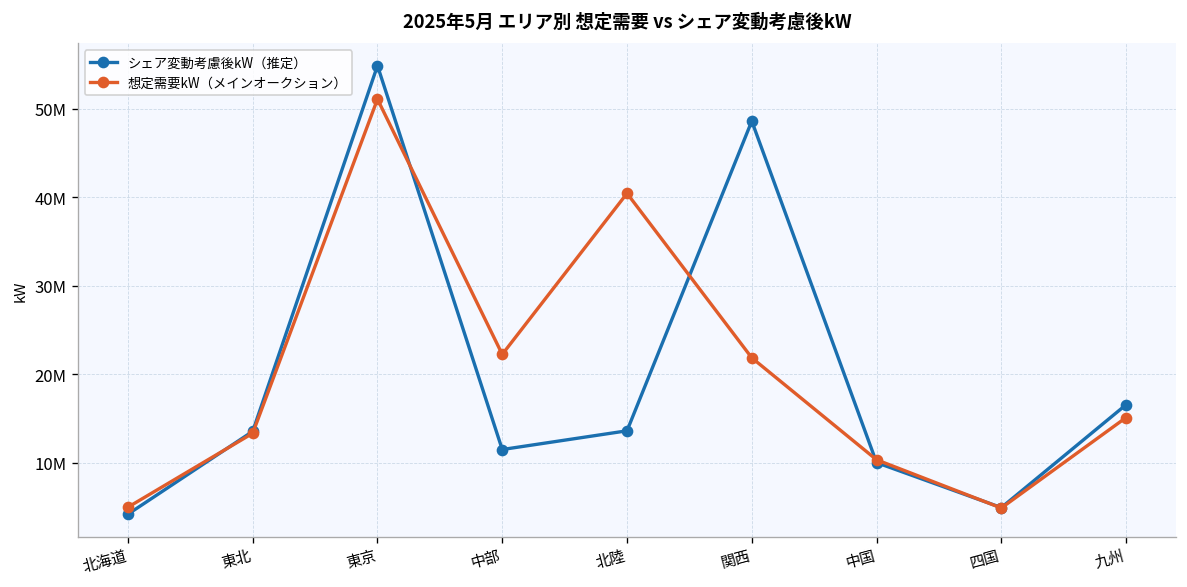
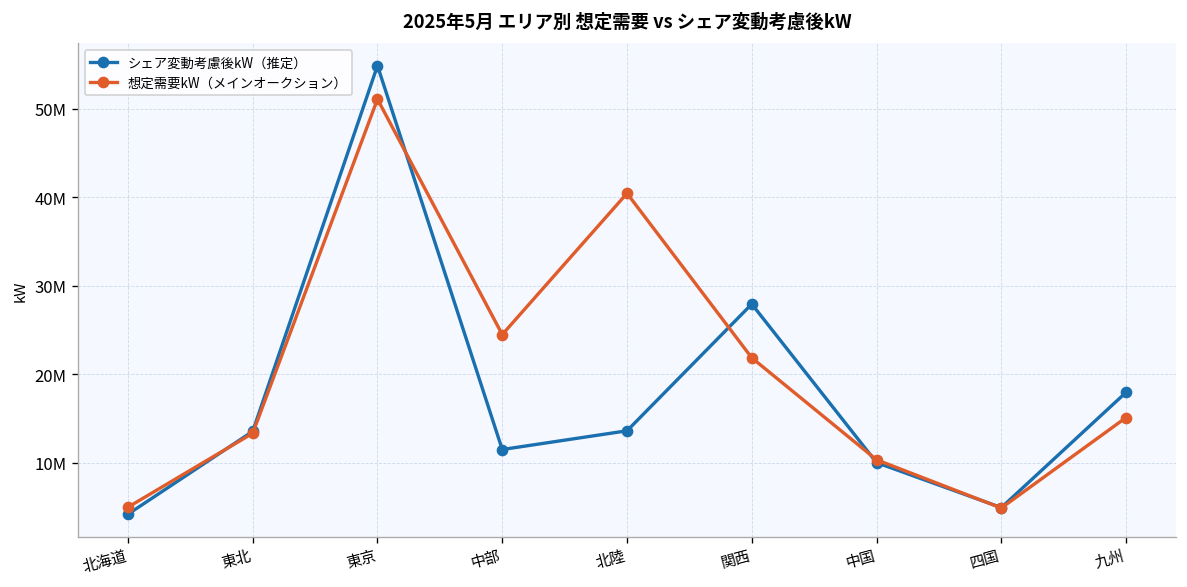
  {
    "シェア変動考慮後kW（推定）": {
      "北海道": 4000000,
      "東京": 55000000,
      "中部": 11000000,
      "北陸": 14000000,
-     "関西": 49000000,
-     "九州": 17000000
+     "関西": 28000000,
+     "九州": 18000000
    },
    "想定需要kW（メインオークション）": {
      "北海道": 5000000,
      "東京": 51000000,
-     "中部": 22000000,
+     "中部": 24000000,
      "北陸": 40000000,
      "関西": 22000000,
      "九州": 15000000
    }
  }
